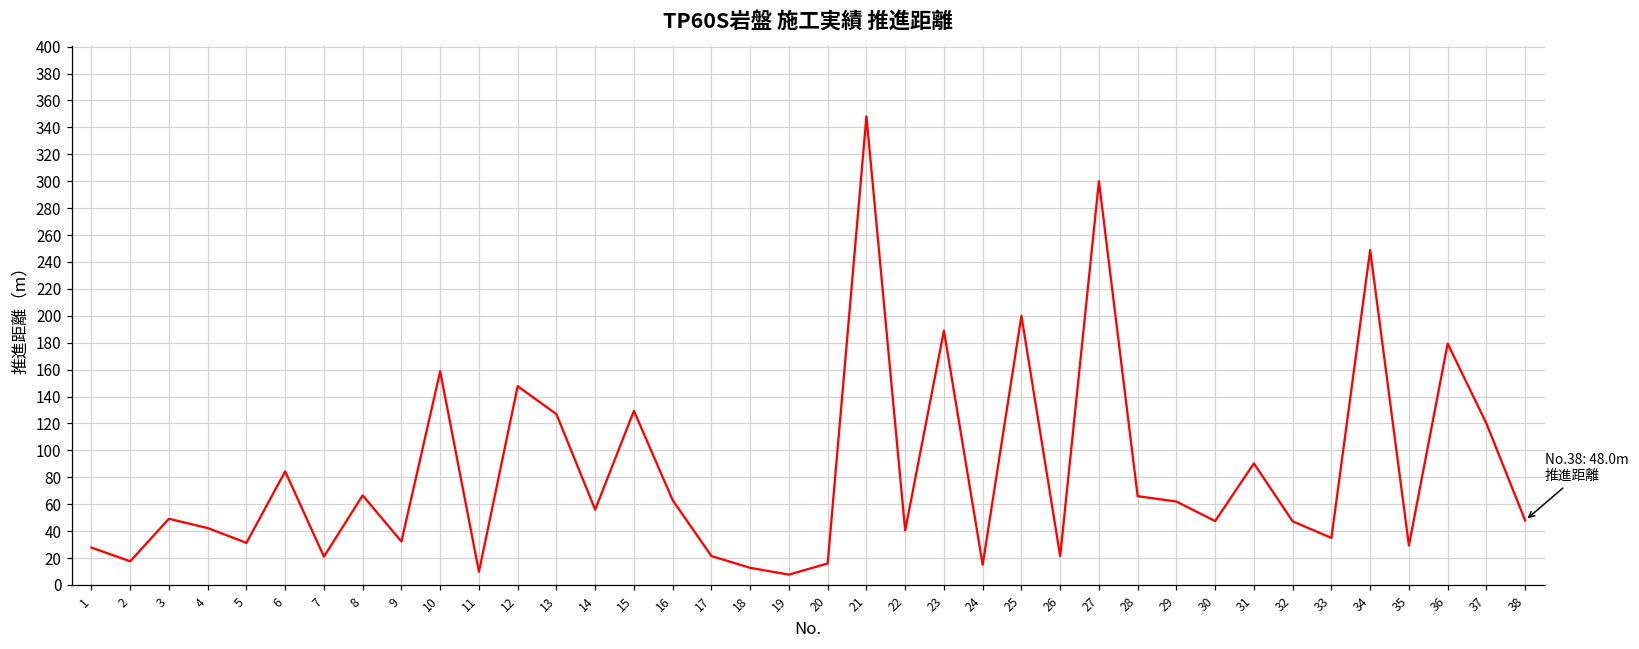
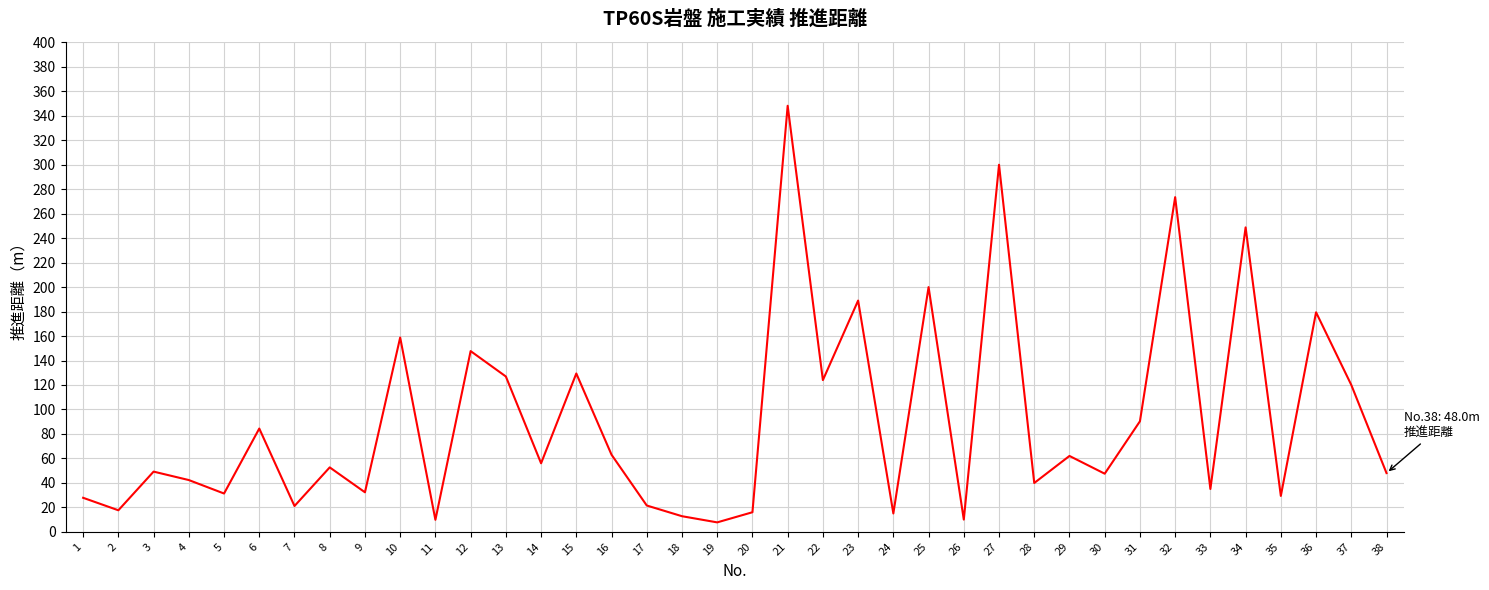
  {
    "1": 28,
    "2": 18,
    "3": 49,
    "4": 42,
    "5": 31,
    "6": 84,
    "7": 21,
-   "8": 67,
+   "8": 53,
    "9": 32,
    "10": 159,
    "11": 10,
    "12": 148,
    "13": 127,
    "14": 56,
    "15": 129,
    "16": 63,
    "17": 22,
    "18": 13,
    "19": 8,
    "20": 16,
    "21": 348,
-   "22": 41,
+   "22": 124,
    "23": 189,
    "24": 15,
    "25": 200,
-   "26": 21,
+   "26": 10,
    "27": 300,
-   "28": 66,
+   "28": 40,
    "29": 62,
    "30": 48,
    "31": 90,
-   "32": 47,
+   "32": 274,
    "33": 35,
    "34": 249,
    "35": 29,
    "36": 179,
    "37": 120
  }
